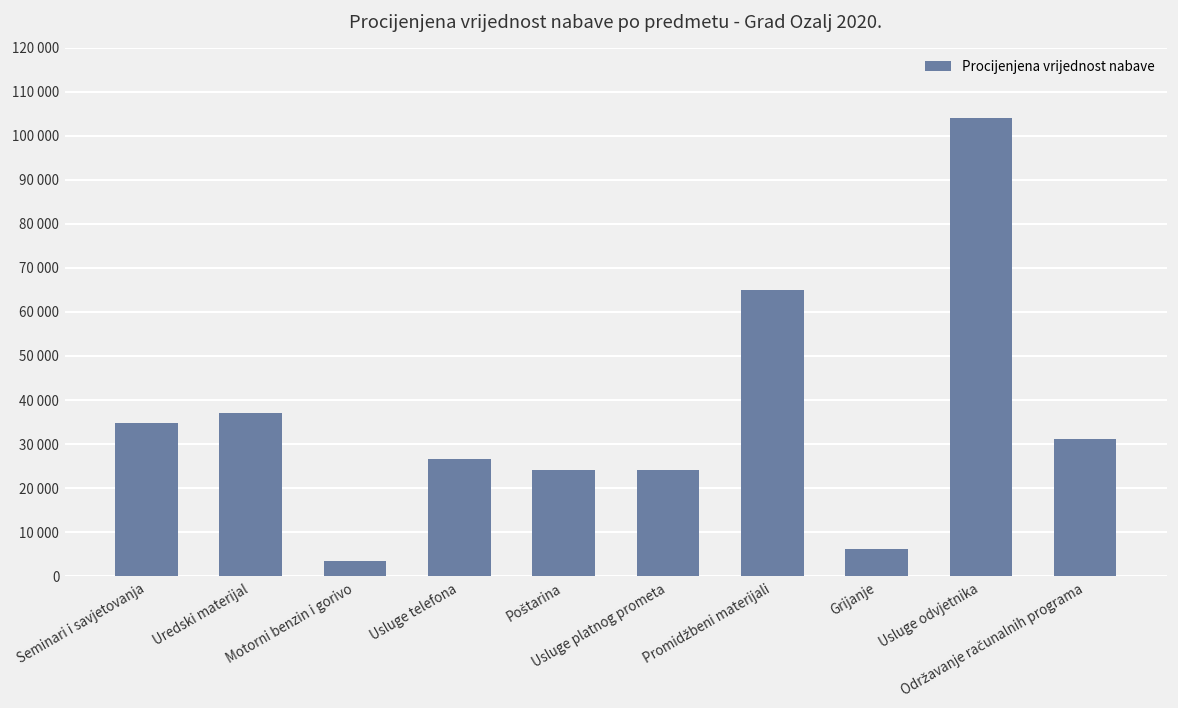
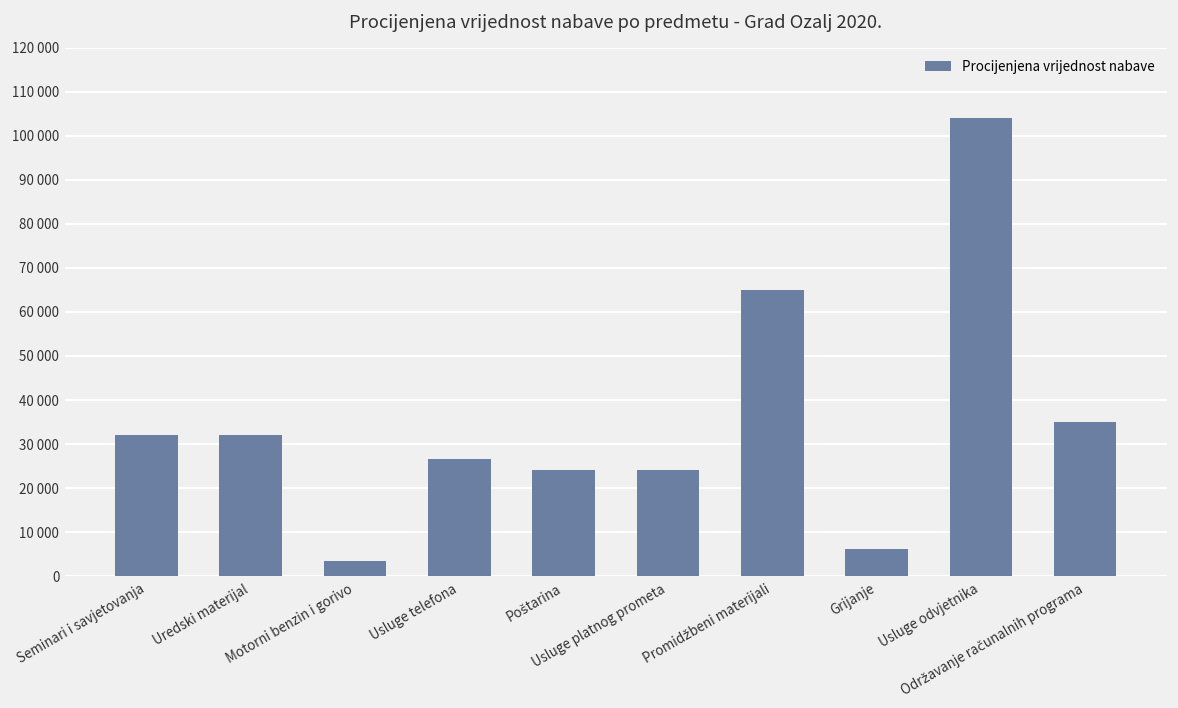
  {
-   "Seminari i savjetovanja": 35000,
-   "Uredski materijal": 37000,
+   "Seminari i savjetovanja": 32000,
+   "Uredski materijal": 32000,
    "Motorni benzin i gorivo": 3000,
    "Usluge telefona": 27000,
    "Poštarina": 24000,
    "Usluge platnog prometa": 24000,
    "Promidžbeni materijali": 65000,
    "Grijanje": 6000,
    "Usluge odvjetnika": 104000,
-   "Održavanje računalnih programa": 31000
+   "Održavanje računalnih programa": 35000
  }
